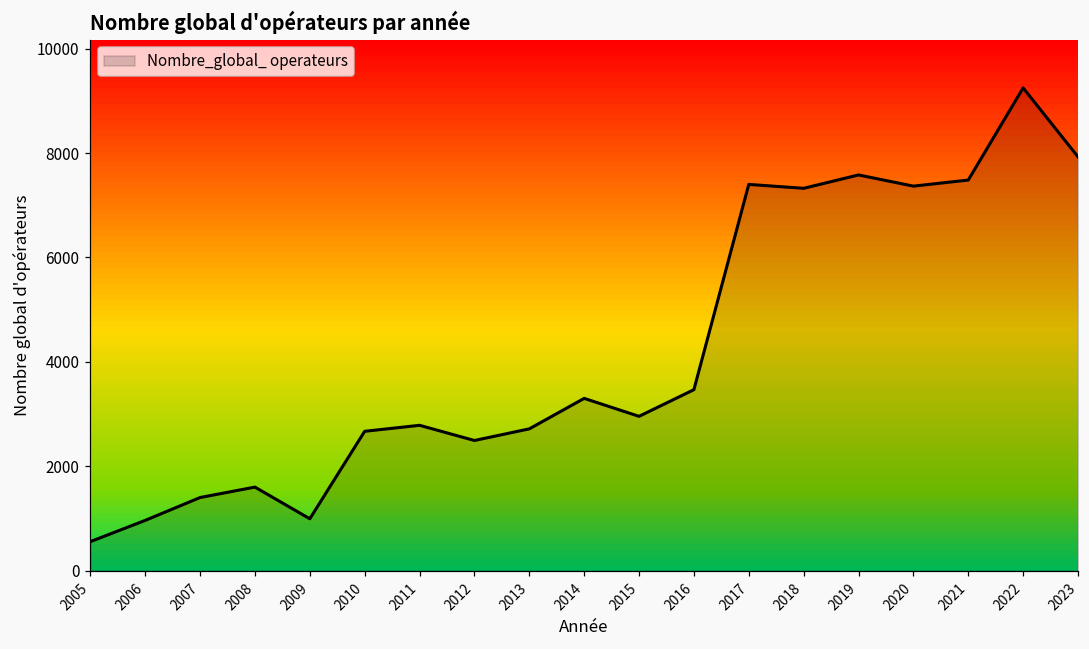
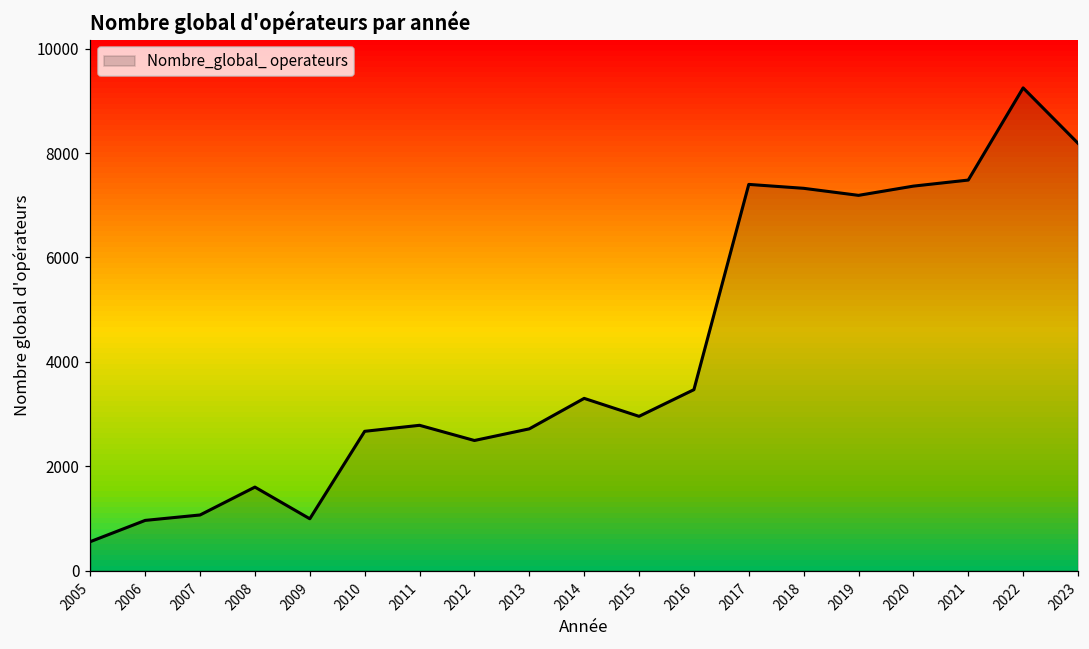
  {
    "2005": 600,
    "2006": 1000,
-   "2007": 1400,
+   "2007": 1100,
    "2008": 1600,
    "2009": 1000,
    "2010": 2700,
    "2011": 2800,
    "2012": 2500,
    "2013": 2700,
    "2014": 3300,
    "2015": 3000,
    "2016": 3500,
    "2017": 7400,
    "2018": 7300,
-   "2019": 7600,
+   "2019": 7200,
    "2020": 7400,
    "2021": 7500,
    "2022": 9200,
-   "2023": 7900
+   "2023": 8200
  }
